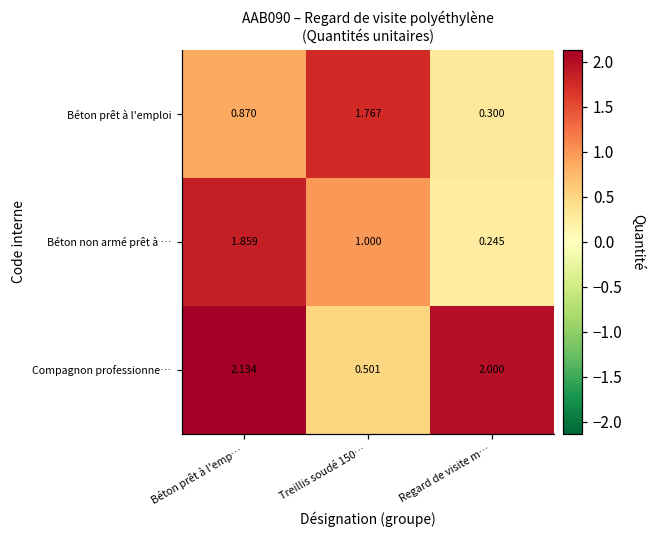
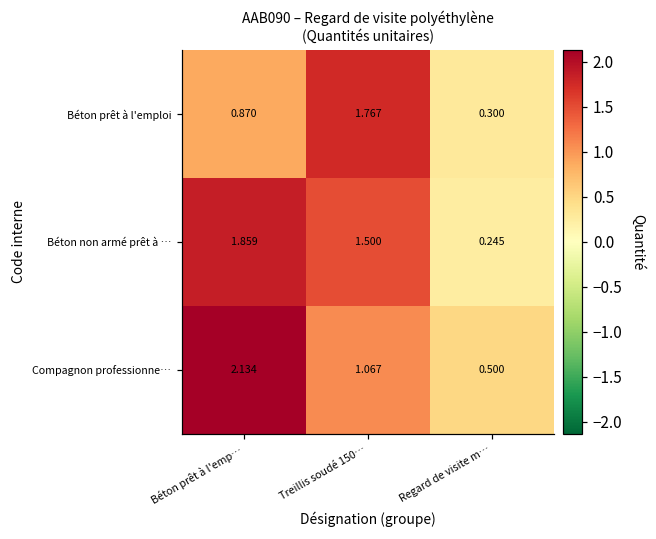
  {
    "Béton prêt à l'emploi": {
      "Béton prêt à l'emp…": 0.870,
      "Treillis soudé 150…": 1.767,
      "Regard de visite m…": 0.300
    },
    "Béton non armé prêt à …": {
      "Béton prêt à l'emp…": 1.859,
-     "Treillis soudé 150…": 1.000,
+     "Treillis soudé 150…": 1.500,
      "Regard de visite m…": 0.245
    },
    "Compagnon professionne…": {
      "Béton prêt à l'emp…": 2.134,
-     "Treillis soudé 150…": 0.501,
-     "Regard de visite m…": 2.000
+     "Treillis soudé 150…": 1.067,
+     "Regard de visite m…": 0.500
    }
  }
